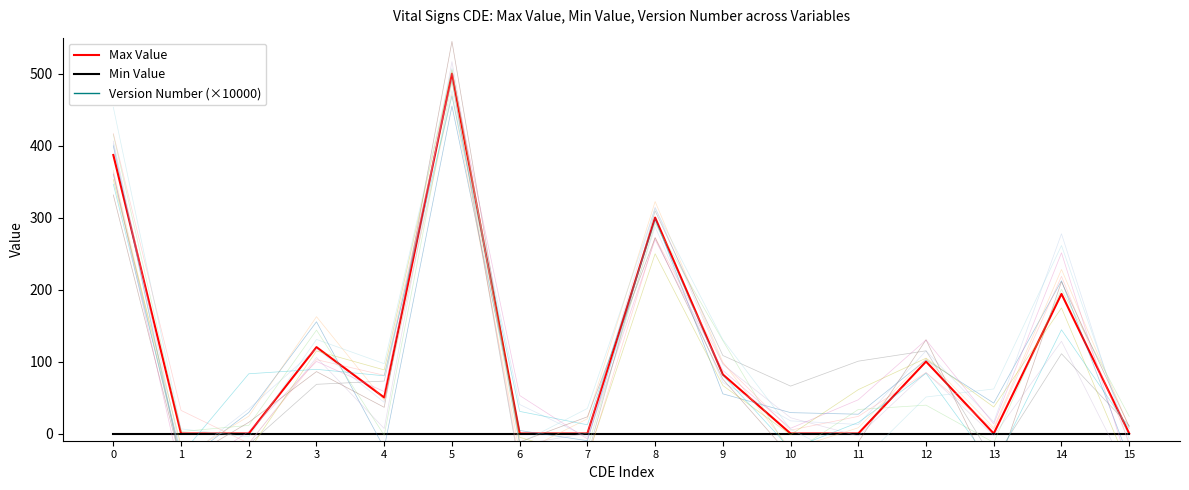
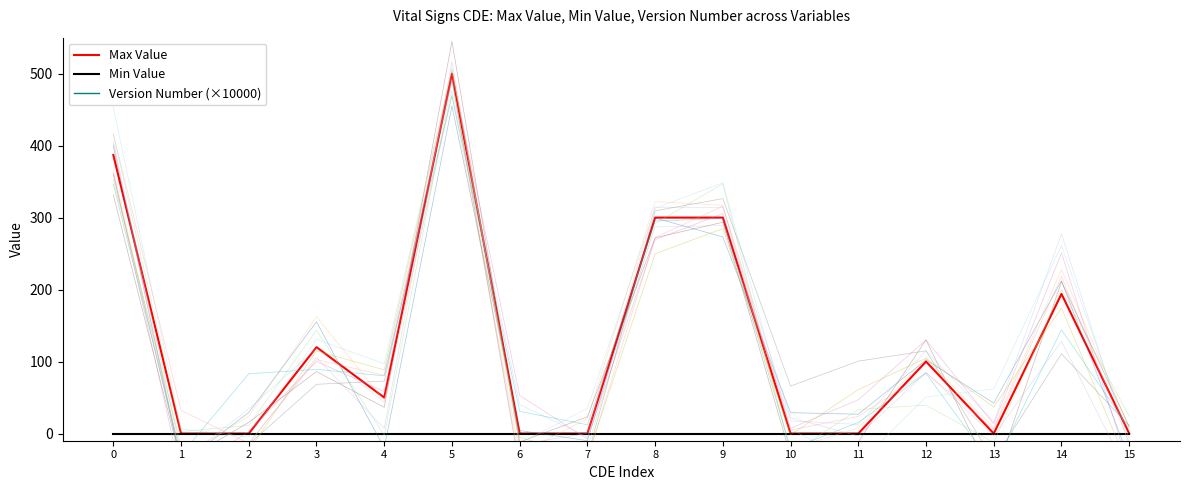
  {
    "Max Value": {
      "0": 390,
      "4": 50,
-     "9": 80,
+     "9": 300,
      "14": 190
    },
    "Min Value": {
      "0": 0,
      "3": 0,
      "5": 0,
      "8": 0,
      "9": 0,
      "12": 0,
      "14": 0
    }
  }
